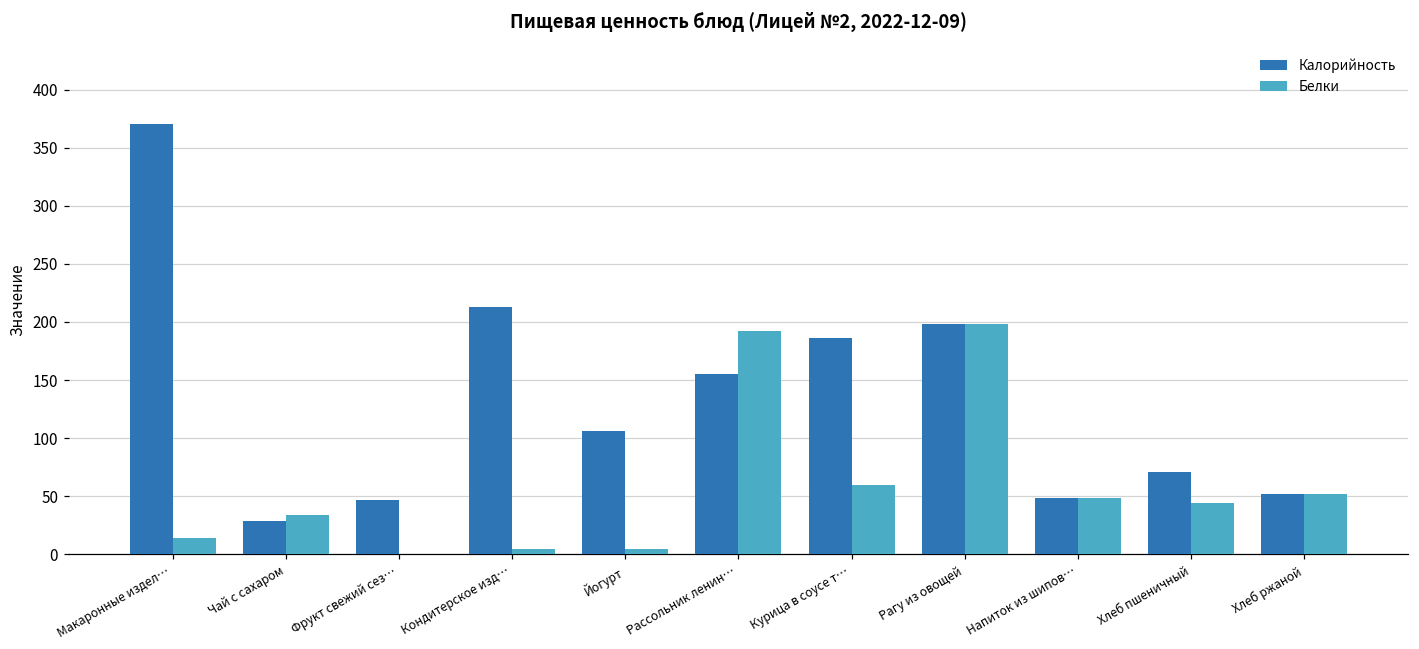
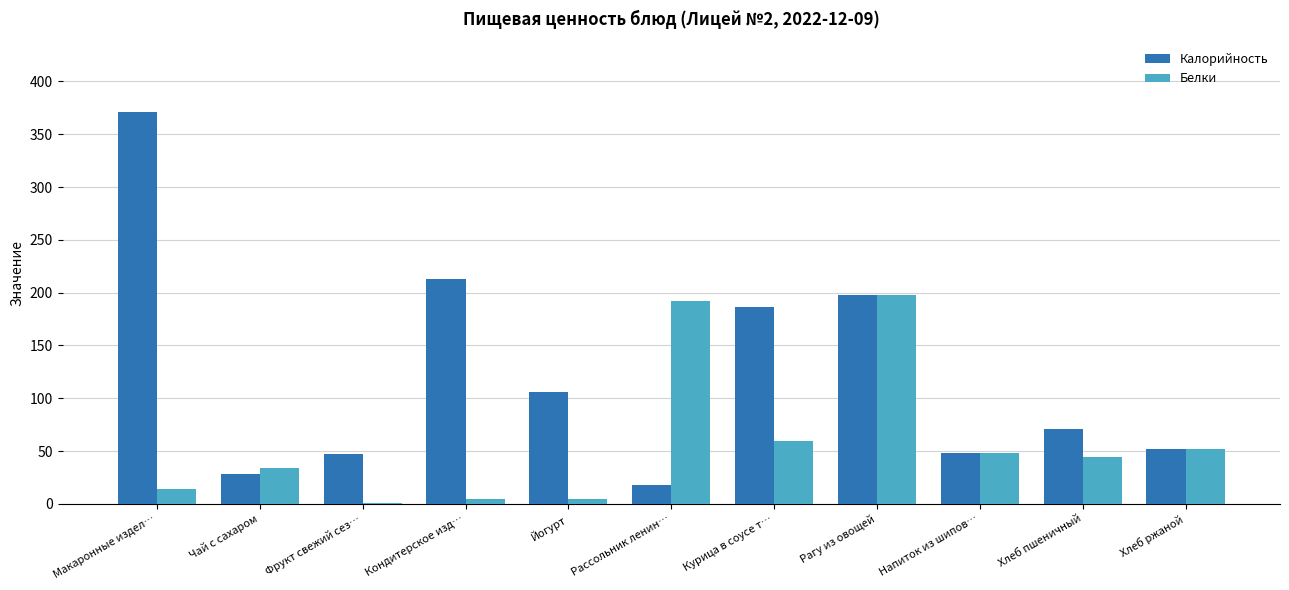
  {
    "Калорийность": {
      "Макаронные издел…": 371,
      "Чай с сахаром": 28,
      "Фрукт свежий сез…": 47,
      "Кондитерское изд…": 213,
      "Йогурт": 106,
-     "Рассольник ленин…": 155,
+     "Рассольник ленин…": 18,
      "Курица в соусе т…": 187,
      "Рагу из овощей": 198,
      "Напиток из шипов…": 48,
      "Хлеб пшеничный": 71,
      "Хлеб ржаной": 52
    },
    "Белки": {
      "Макаронные издел…": 14,
      "Чай с сахаром": 34,
      "Кондитерское изд…": 5,
      "Йогурт": 4,
      "Рассольник ленин…": 192,
      "Курица в соусе т…": 60,
      "Рагу из овощей": 198,
      "Напиток из шипов…": 48,
      "Хлеб пшеничный": 44,
      "Хлеб ржаной": 52
    }
  }
